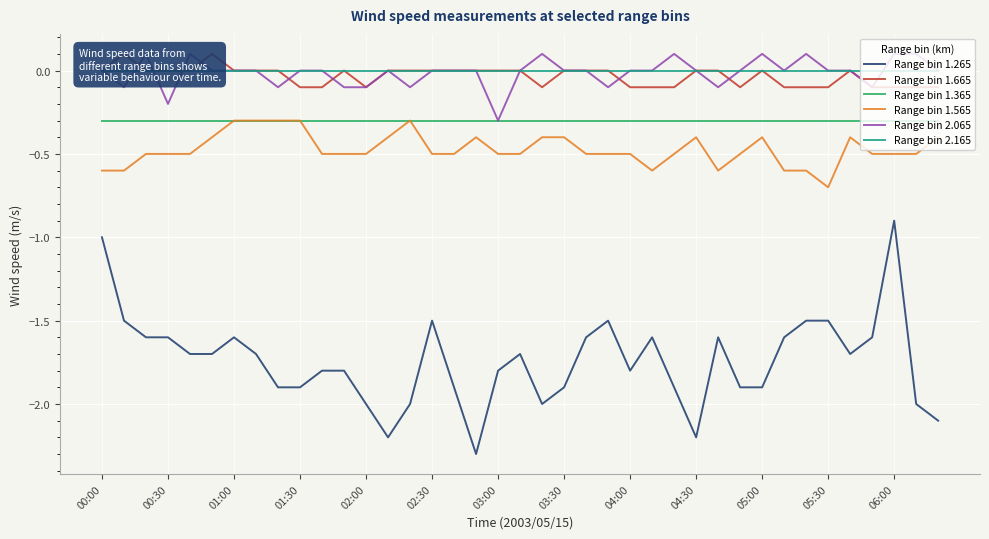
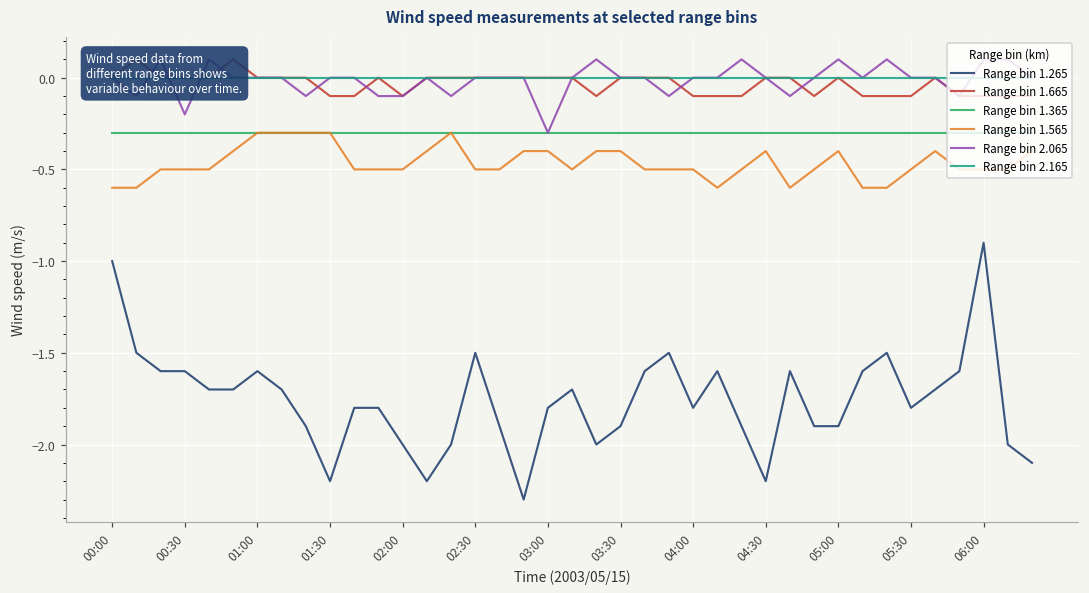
  {
    "Range bin 1.265": {
      "00:00": -1.0,
      "00:30": -1.6,
      "01:00": -1.6,
-     "01:30": -1.9,
+     "01:30": -2.2,
      "02:00": -2.0,
      "02:30": -1.5,
      "03:00": -1.8,
      "03:30": -1.9,
      "04:00": -1.8,
      "04:30": -2.2,
      "05:00": -1.9,
-     "05:30": -1.5,
+     "05:30": -1.8,
      "06:00": -0.9
    },
    "Range bin 1.665": {
      "01:30": -0.1,
      "04:00": -0.1,
      "05:30": -0.1
    },
    "Range bin 1.565": {
      "00:00": -0.6,
      "00:30": -0.5,
      "02:00": -0.5,
      "02:30": -0.5,
-     "03:00": -0.5,
+     "03:00": -0.4,
      "03:30": -0.4,
      "04:00": -0.5,
      "04:30": -0.4,
      "05:00": -0.4,
-     "05:30": -0.7,
+     "05:30": -0.5,
      "06:00": -0.5
    },
    "Range bin 2.065": {
      "00:30": -0.2,
      "05:00": 0.1
    }
  }
